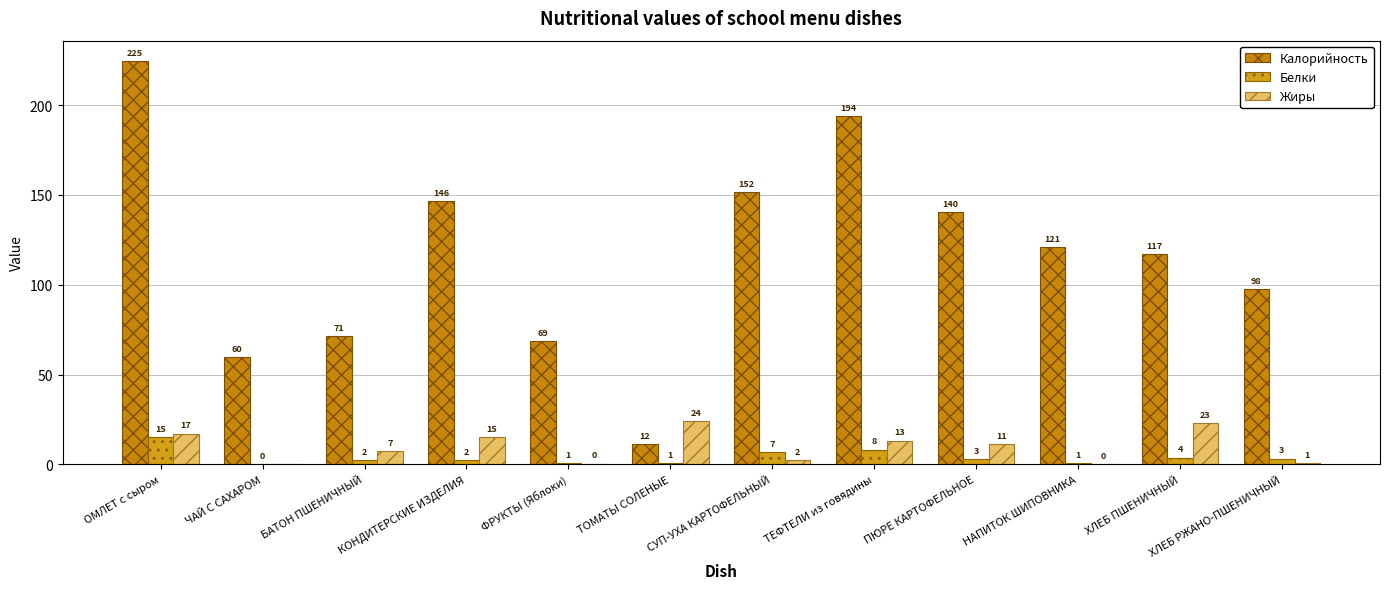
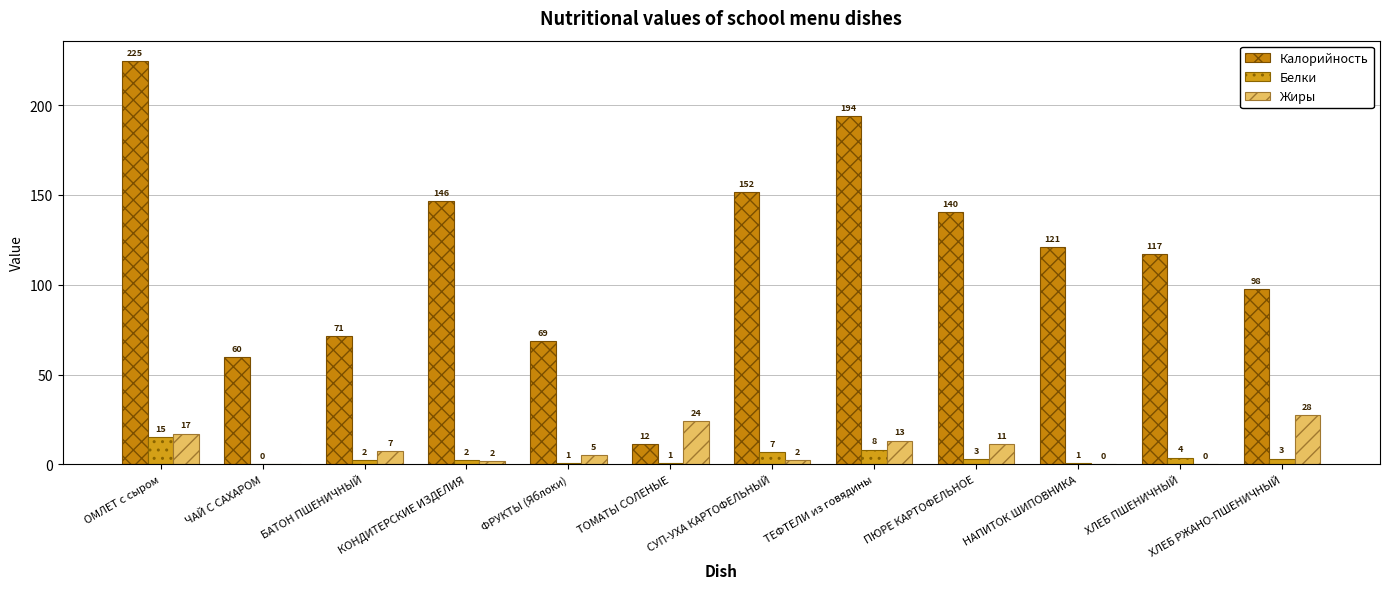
  {
    "Жиры": {
      "ОМЛЕТ с сыром": 17,
      "БАТОН ПШЕНИЧНЫЙ": 7,
-     "КОНДИТЕРСКИЕ ИЗДЕЛИЯ": 15,
-     "ФРУКТЫ (Яблоки)": 0,
+     "КОНДИТЕРСКИЕ ИЗДЕЛИЯ": 2,
+     "ФРУКТЫ (Яблоки)": 5,
      "ТОМАТЫ СОЛЕНЫЕ": 24,
      "СУП-УХА КАРТОФЕЛЬНЫЙ": 2,
      "ТЕФТЕЛИ из говядины": 13,
      "ПЮРЕ КАРТОФЕЛЬНОЕ": 11,
      "НАПИТОК ШИПОВНИКА": 0,
-     "ХЛЕБ ПШЕНИЧНЫЙ": 23,
-     "ХЛЕБ РЖАНО-ПШЕНИЧНЫЙ": 1
+     "ХЛЕБ ПШЕНИЧНЫЙ": 0,
+     "ХЛЕБ РЖАНО-ПШЕНИЧНЫЙ": 28
    }
  }
